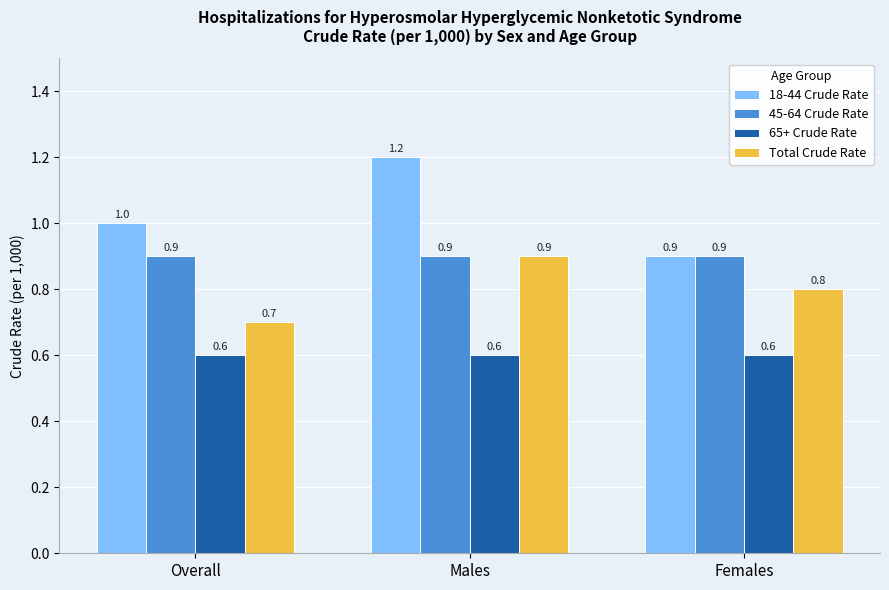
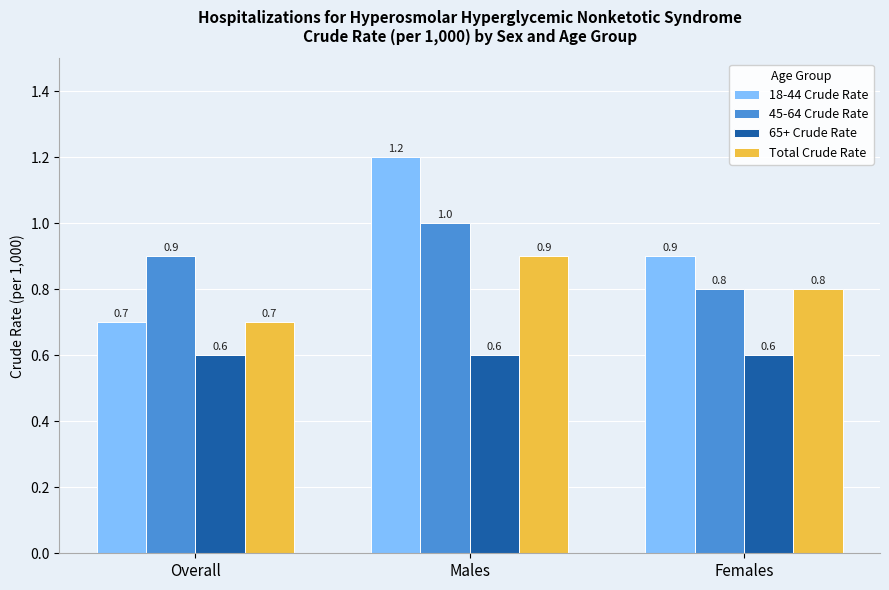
  {
    "18-44 Crude Rate": {
-     "Overall": 1.0,
+     "Overall": 0.7,
      "Males": 1.2,
      "Females": 0.9
    },
    "45-64 Crude Rate": {
      "Overall": 0.9,
-     "Males": 0.9,
-     "Females": 0.9
+     "Males": 1.0,
+     "Females": 0.8
    },
    "65+ Crude Rate": {
      "Overall": 0.6,
      "Males": 0.6,
      "Females": 0.6
    },
    "Total Crude Rate": {
      "Overall": 0.7,
      "Males": 0.9,
      "Females": 0.8
    }
  }
